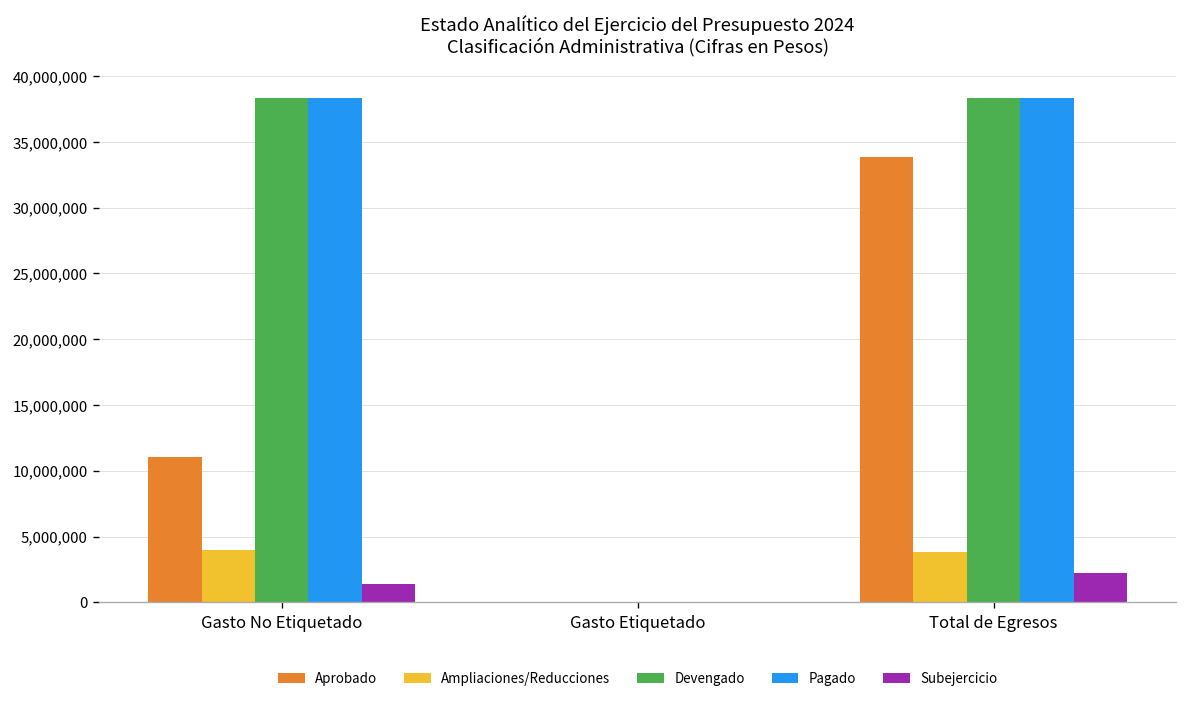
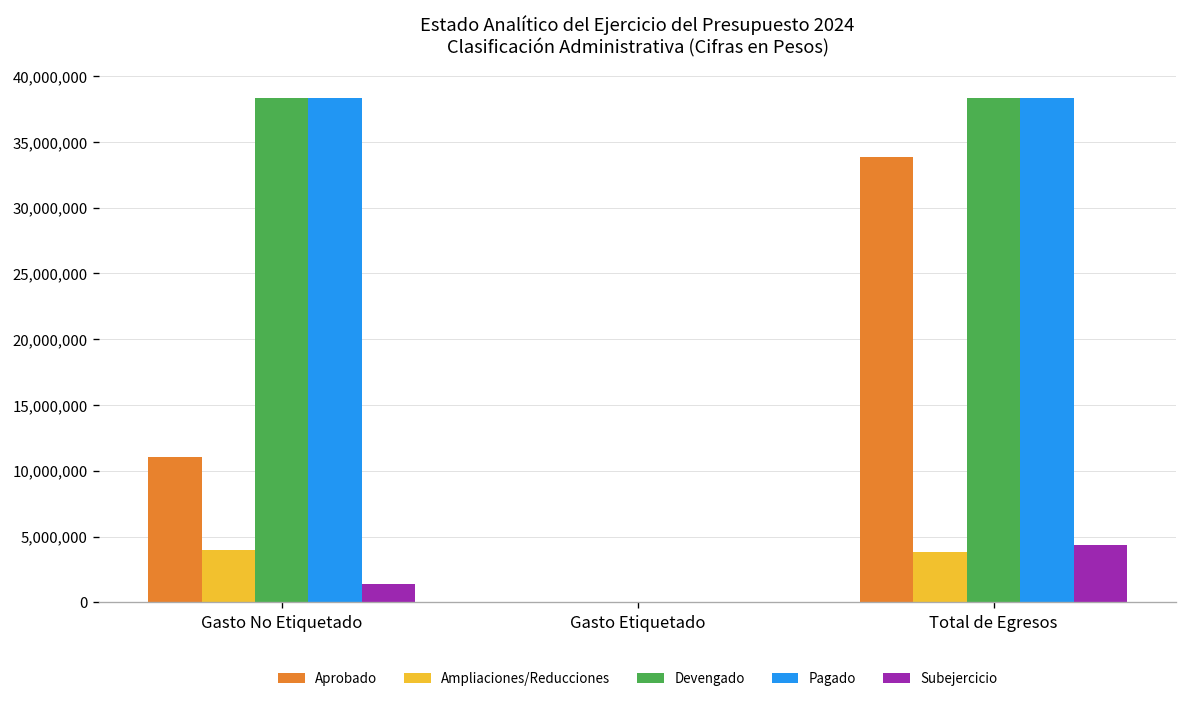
  {
    "Aprobado": {
      "Gasto No Etiquetado": "11,000,000",
      "Gasto Etiquetado": "0",
      "Total de Egresos": "33,800,000"
    },
    "Ampliaciones/Reducciones": {
      "Gasto No Etiquetado": "4,000,000",
      "Gasto Etiquetado": "0",
      "Total de Egresos": "3,800,000"
    },
    "Devengado": {
      "Gasto No Etiquetado": "38,300,000",
      "Gasto Etiquetado": "0",
      "Total de Egresos": "38,300,000"
    },
    "Pagado": {
      "Gasto No Etiquetado": "38,300,000",
      "Gasto Etiquetado": "0",
      "Total de Egresos": "38,300,000"
    },
    "Subejercicio": {
      "Gasto No Etiquetado": "1,400,000",
      "Gasto Etiquetado": "0",
-     "Total de Egresos": "2,200,000"
+     "Total de Egresos": "4,300,000"
    }
  }
